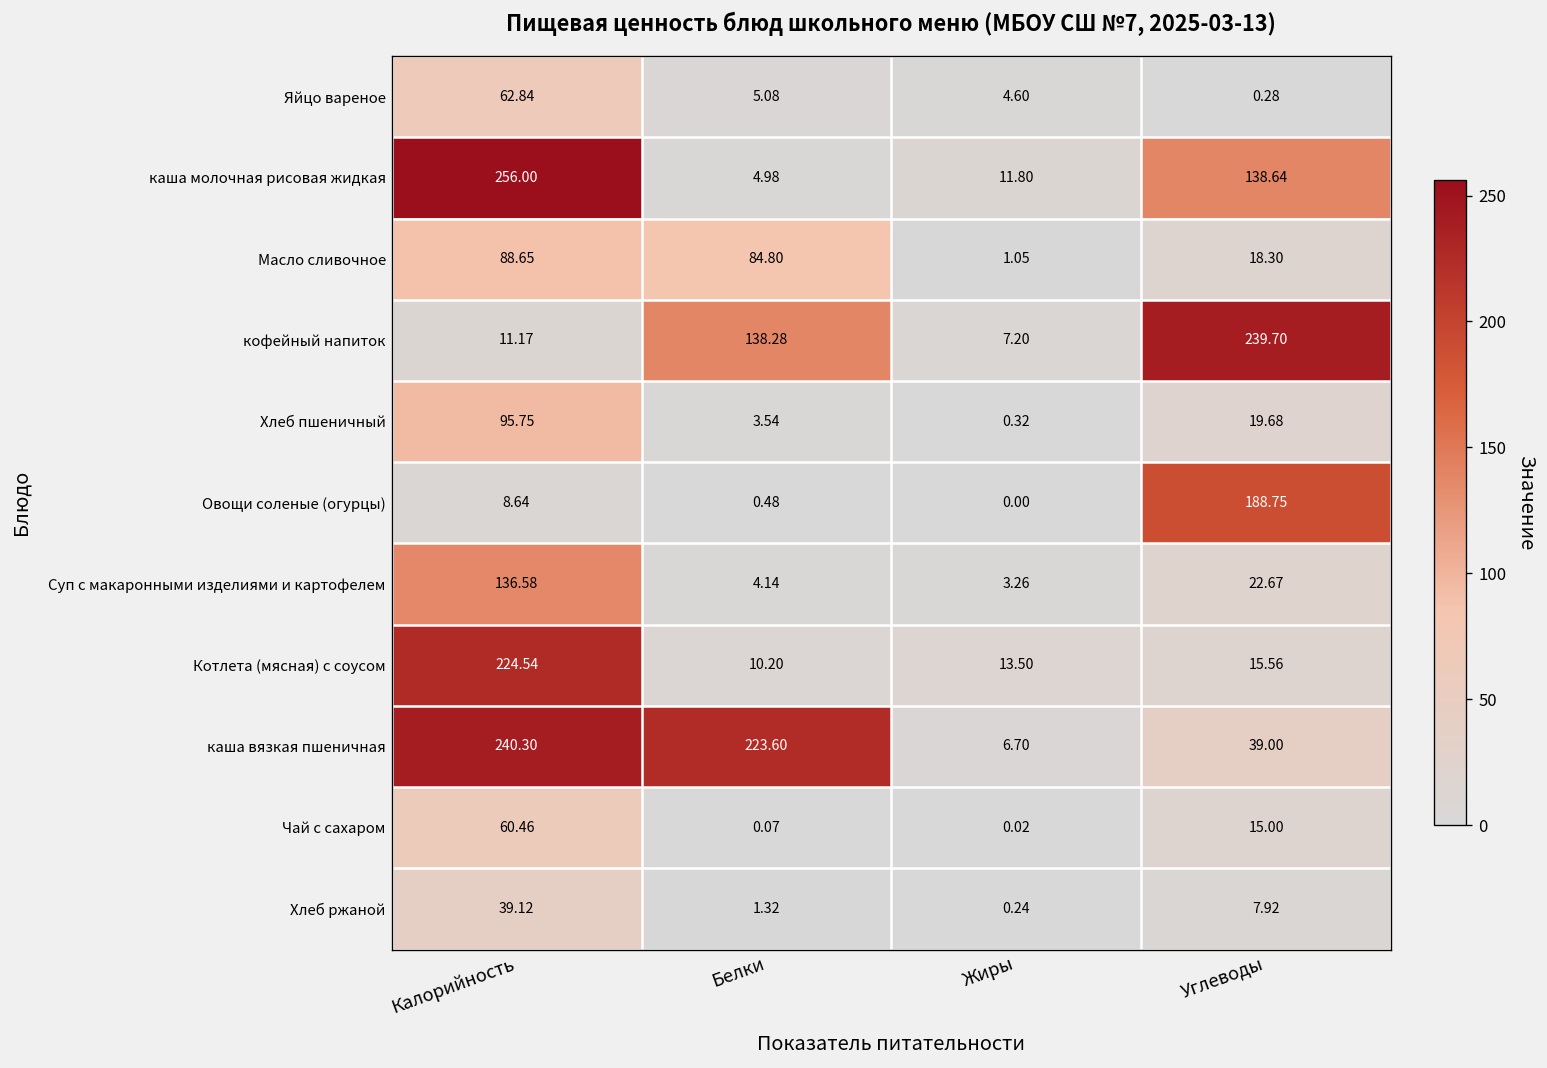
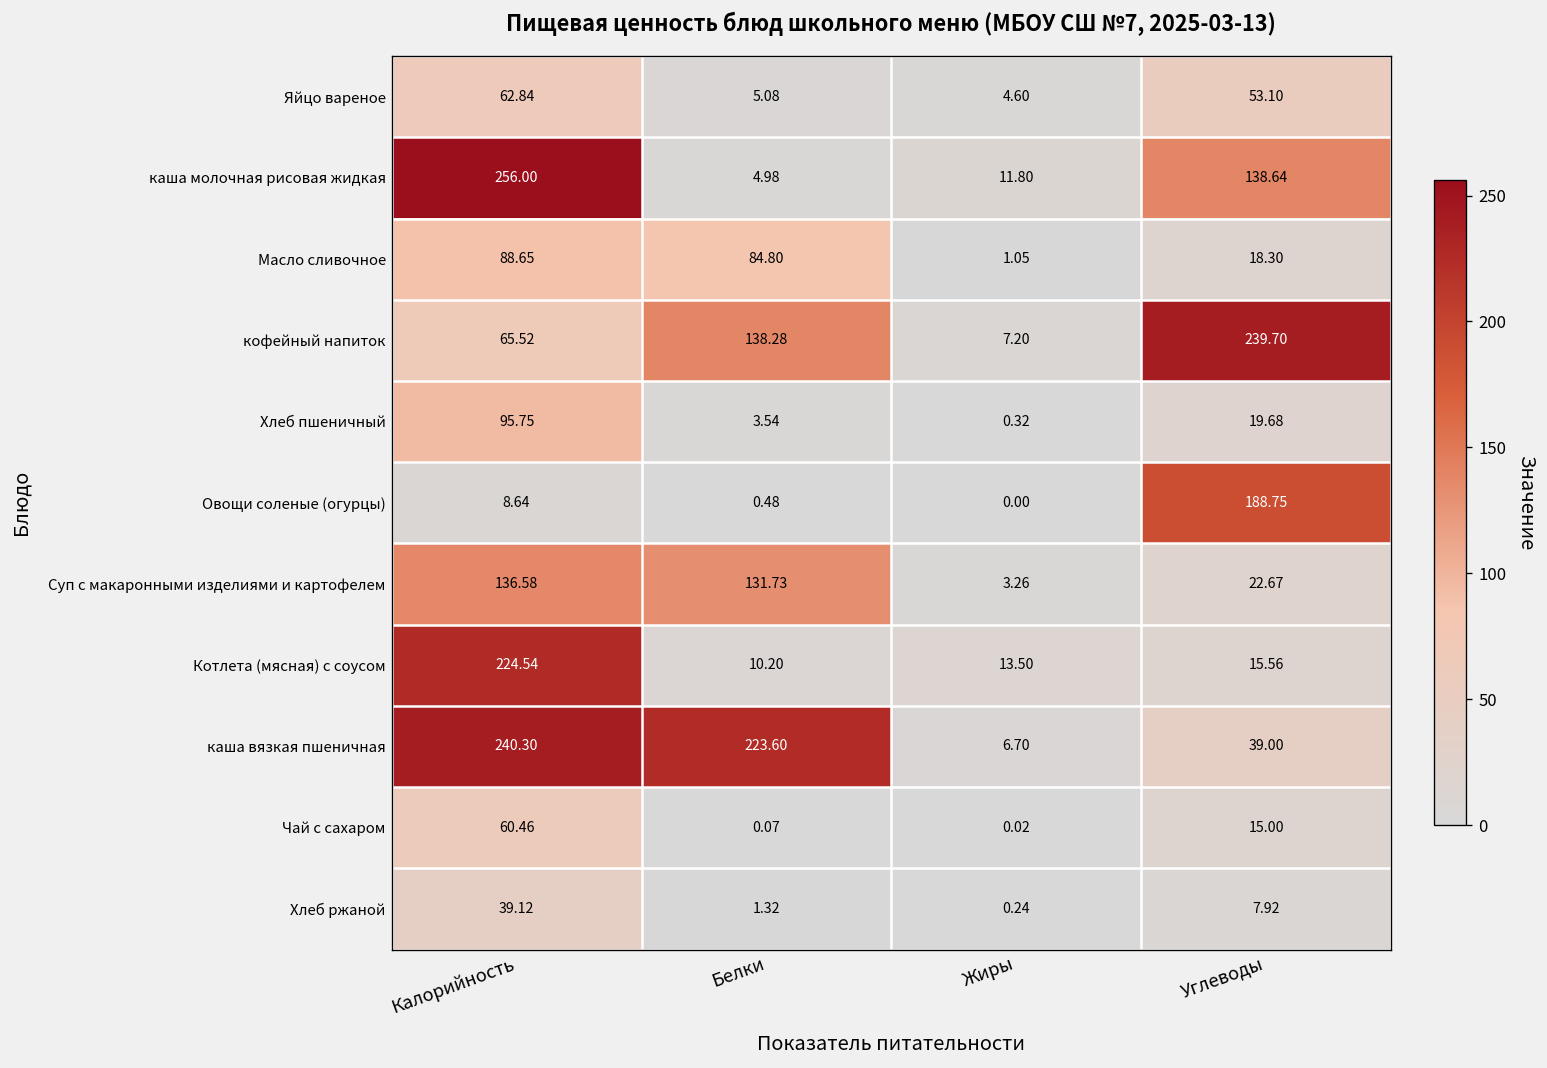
  {
    "Яйцо вареное": {
      "Калорийность": 62.84,
      "Белки": 5.08,
      "Жиры": 4.60,
-     "Углеводы": 0.28
+     "Углеводы": 53.10
    },
    "каша молочная рисовая жидкая": {
      "Калорийность": 256.00,
      "Белки": 4.98,
      "Жиры": 11.80,
      "Углеводы": 138.64
    },
    "Масло сливочное": {
      "Калорийность": 88.65,
      "Белки": 84.80,
      "Жиры": 1.05,
      "Углеводы": 18.30
    },
    "кофейный напиток": {
-     "Калорийность": 11.17,
+     "Калорийность": 65.52,
      "Белки": 138.28,
      "Жиры": 7.20,
      "Углеводы": 239.70
    },
    "Хлеб пшеничный": {
      "Калорийность": 95.75,
      "Белки": 3.54,
      "Жиры": 0.32,
      "Углеводы": 19.68
    },
    "Овощи соленые (огурцы)": {
      "Калорийность": 8.64,
      "Белки": 0.48,
      "Жиры": 0.00,
      "Углеводы": 188.75
    },
    "Суп с макаронными изделиями и картофелем": {
      "Калорийность": 136.58,
-     "Белки": 4.14,
+     "Белки": 131.73,
      "Жиры": 3.26,
      "Углеводы": 22.67
    },
    "Котлета (мясная) с соусом": {
      "Калорийность": 224.54,
      "Белки": 10.20,
      "Жиры": 13.50,
      "Углеводы": 15.56
    },
    "каша вязкая пшеничная": {
      "Калорийность": 240.30,
      "Белки": 223.60,
      "Жиры": 6.70,
      "Углеводы": 39.00
    },
    "Чай с сахаром": {
      "Калорийность": 60.46,
      "Белки": 0.07,
      "Жиры": 0.02,
      "Углеводы": 15.00
    },
    "Хлеб ржаной": {
      "Калорийность": 39.12,
      "Белки": 1.32,
      "Жиры": 0.24,
      "Углеводы": 7.92
    }
  }
